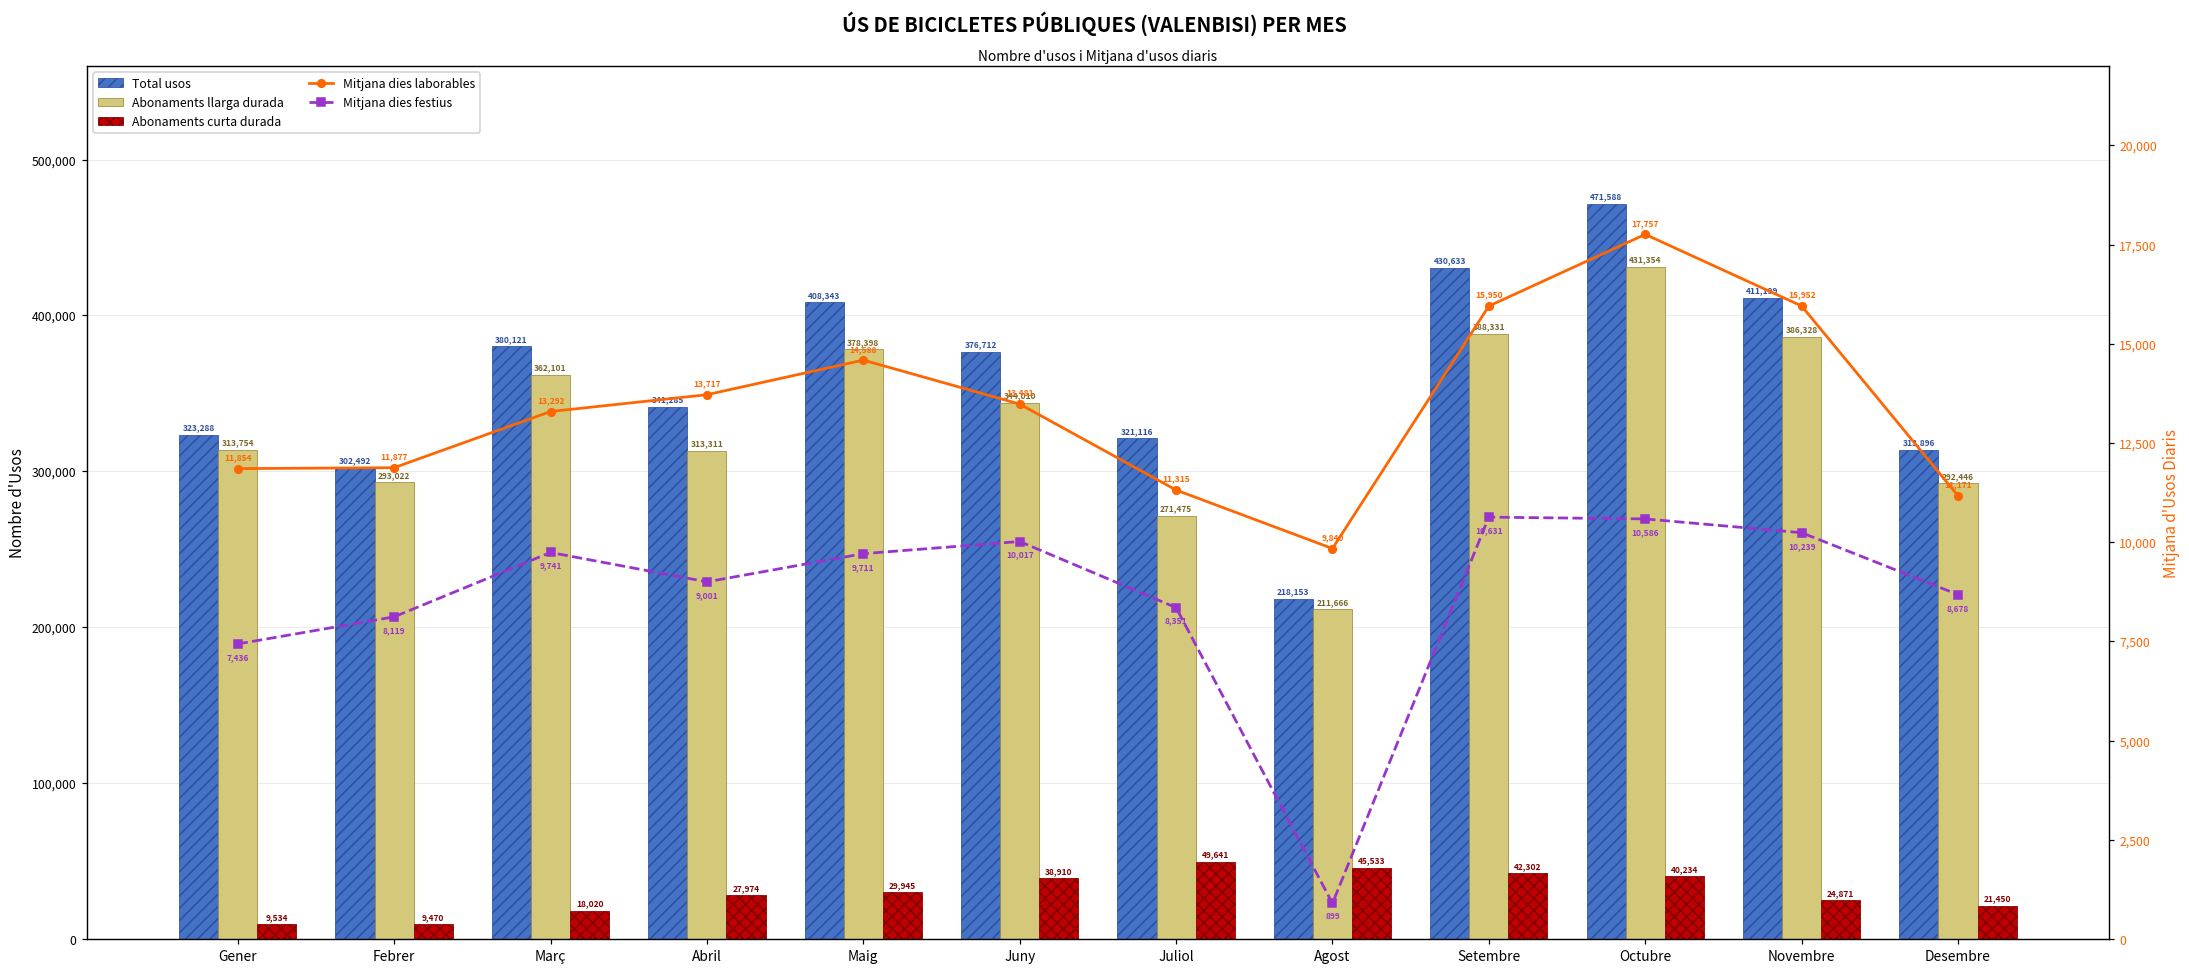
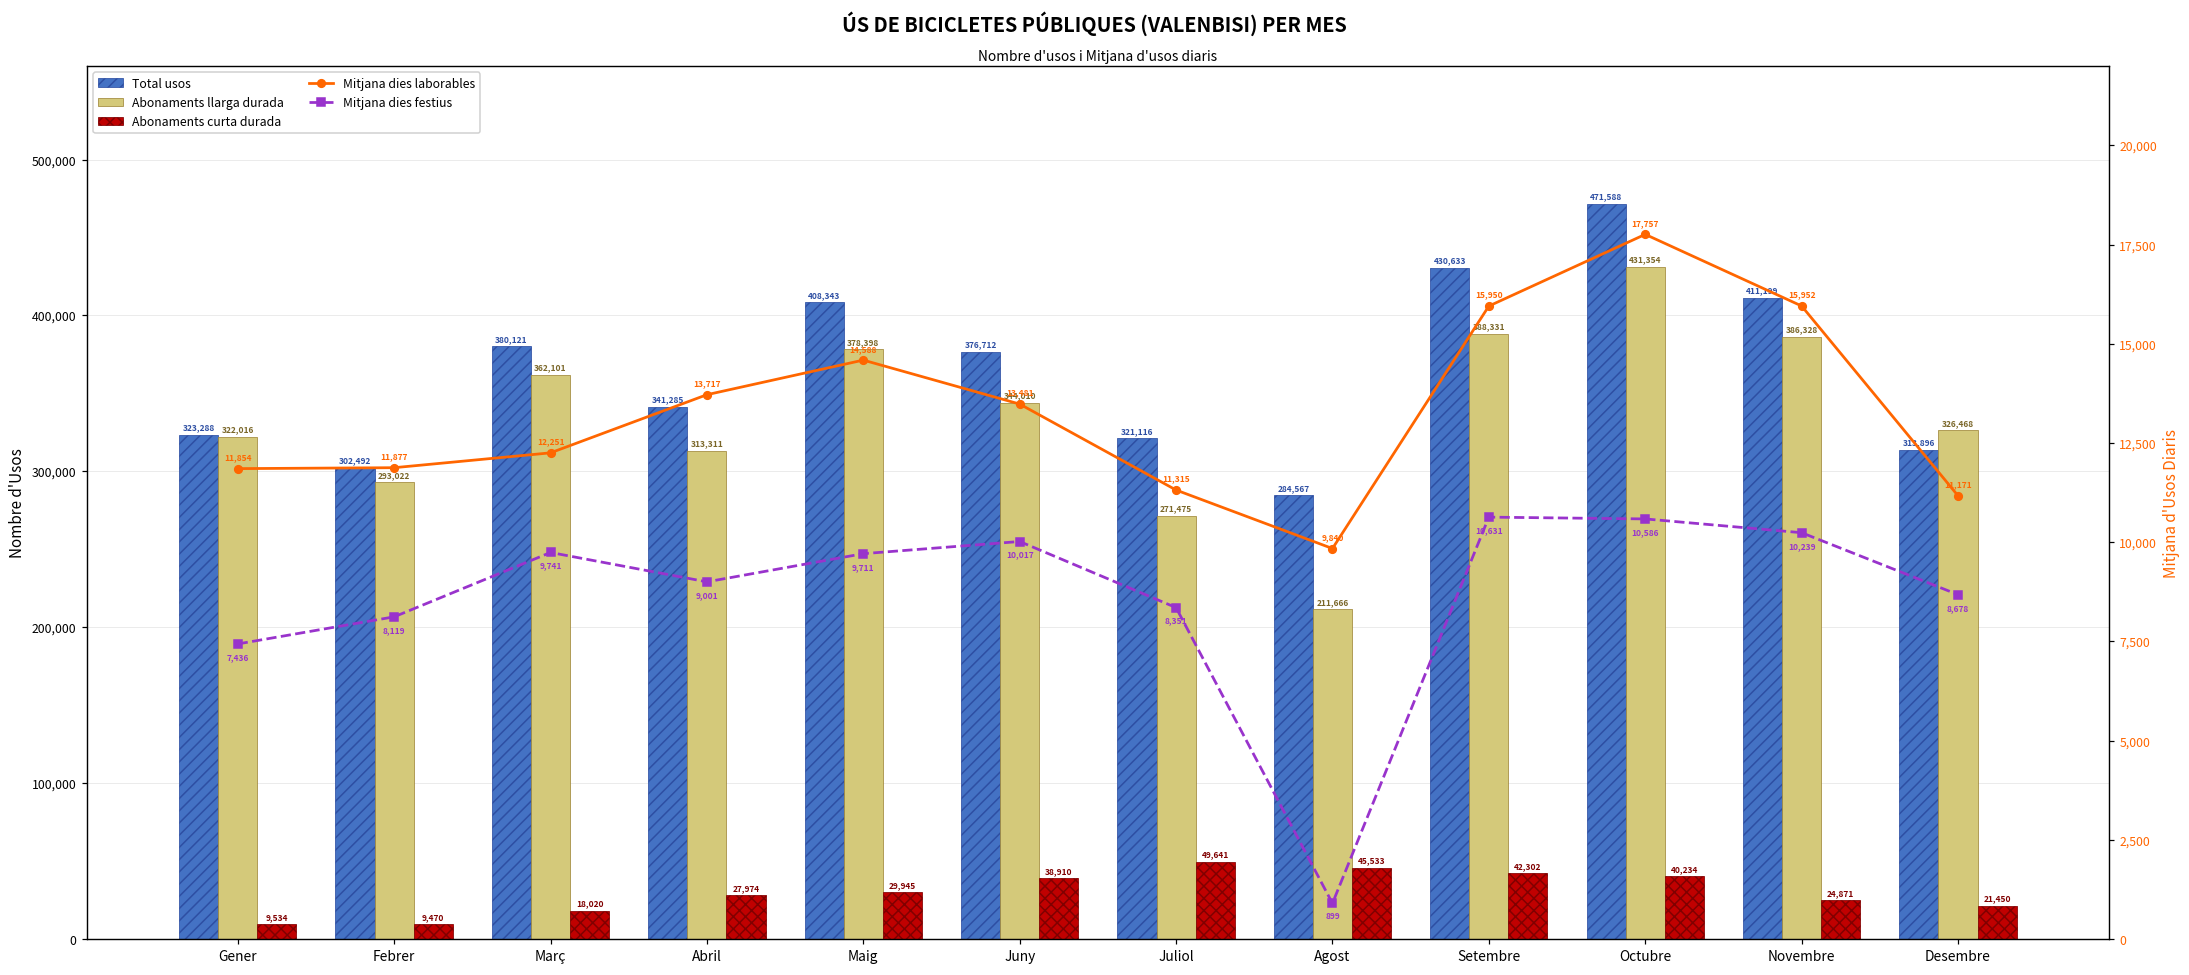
  {
    "Total usos": {
      "Gener": "323,288",
      "Febrer": "302,492",
      "Març": "380,121",
      "Abril": "341,285",
      "Maig": "408,343",
      "Juny": "376,712",
      "Juliol": "321,116",
-     "Agost": "218,153",
+     "Agost": "284,567",
      "Setembre": "430,633",
      "Octubre": "471,588",
      "Novembre": "411,199",
      "Desembre": "313,896"
    },
    "Abonaments llarga durada": {
-     "Gener": "313,754",
+     "Gener": "322,016",
      "Març": "362,101",
      "Abril": "313,311",
      "Juliol": "271,475",
      "Agost": "211,666",
      "Setembre": "388,331",
      "Octubre": "431,354",
      "Novembre": "386,328",
-     "Desembre": "292,446"
+     "Desembre": "326,468"
    },
    "Abonaments curta durada": {
      "Gener": "9,534",
      "Febrer": "9,470",
      "Març": "18,020",
      "Abril": "27,974",
      "Maig": "29,945",
      "Juny": "38,910",
      "Juliol": "49,641",
      "Agost": "45,533",
      "Setembre": "42,302",
      "Octubre": "40,234",
      "Novembre": "24,871",
      "Desembre": "21,450"
    },
    "Mitjana dies laborables": {
      "Gener": "11,854",
      "Febrer": "11,877",
-     "Març": "13,292",
+     "Març": "12,251",
      "Abril": "13,717",
      "Juliol": "11,315",
      "Agost": "9,840",
      "Setembre": "15,950",
      "Octubre": "17,757",
      "Novembre": "15,952",
      "Desembre": "11,171"
    },
    "Mitjana dies festius": {
      "Gener": "7,436",
      "Febrer": "8,119",
      "Març": "9,741",
      "Abril": "9,001",
      "Maig": "9,711",
      "Juny": "10,017",
      "Juliol": "8,351",
      "Agost": "899",
      "Setembre": "10,631",
      "Octubre": "10,586",
      "Novembre": "10,239",
      "Desembre": "8,678"
    }
  }
